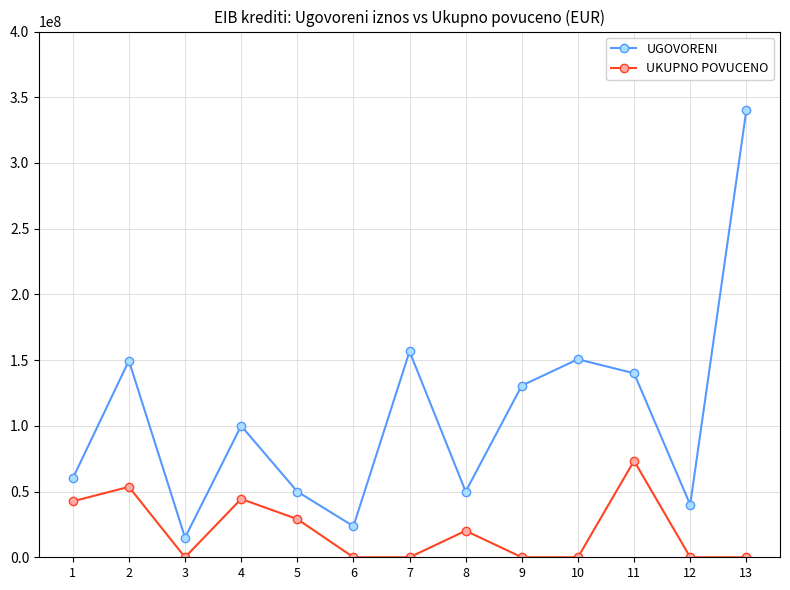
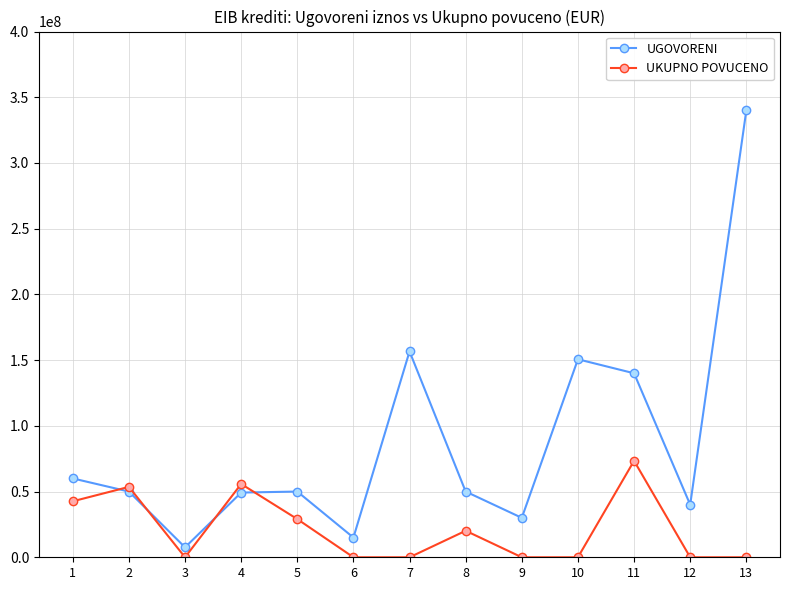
  {
    "UGOVORENI": {
      "1": 60000000,
-     "2": 150000000,
-     "3": 15000000,
-     "4": 100000000,
+     "2": 50000000,
+     "3": 8000000,
+     "4": 49000000,
      "5": 50000000,
-     "6": 24000000,
+     "6": 15000000,
      "7": 157000000,
      "8": 50000000,
-     "9": 131000000,
+     "9": 30000000,
      "10": 151000000,
      "11": 140000000,
      "12": 40000000,
      "13": 340000000
    },
    "UKUPNO POVUCENO": {
      "1": 43000000,
      "2": 54000000,
      "3": 0,
-     "4": 44000000,
+     "4": 56000000,
      "5": 29000000,
      "6": 0,
      "7": 0,
      "8": 20000000,
      "9": 0,
      "10": 0,
      "11": 73000000,
      "12": 0,
      "13": 0
    }
  }
